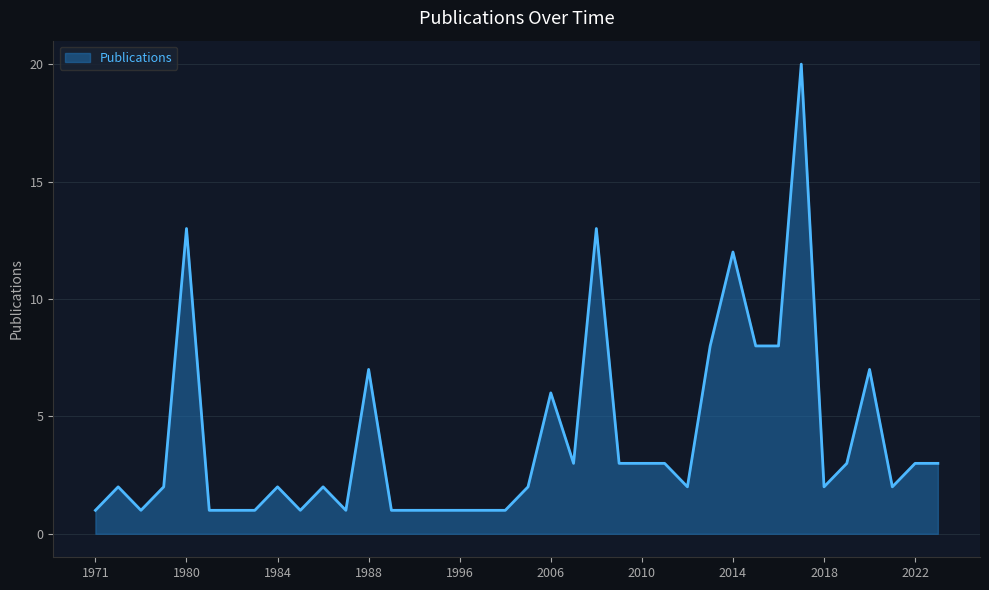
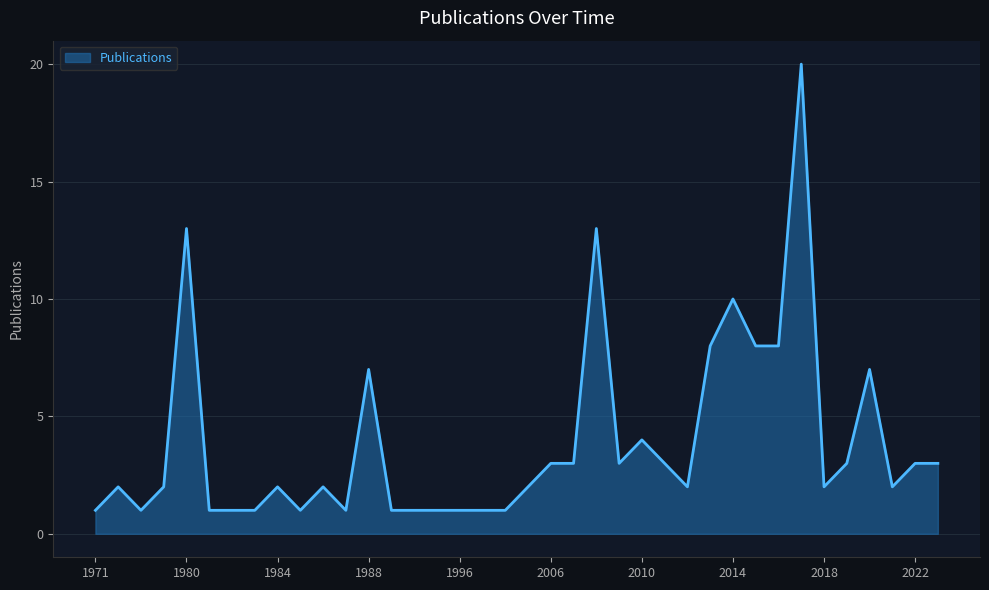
  {
    "1971": 1,
    "1980": 13,
    "1984": 2,
    "1988": 7,
    "1996": 1,
-   "2006": 6,
-   "2010": 3,
-   "2014": 12,
+   "2006": 3,
+   "2010": 4,
+   "2014": 10,
    "2018": 2,
    "2022": 3
  }
